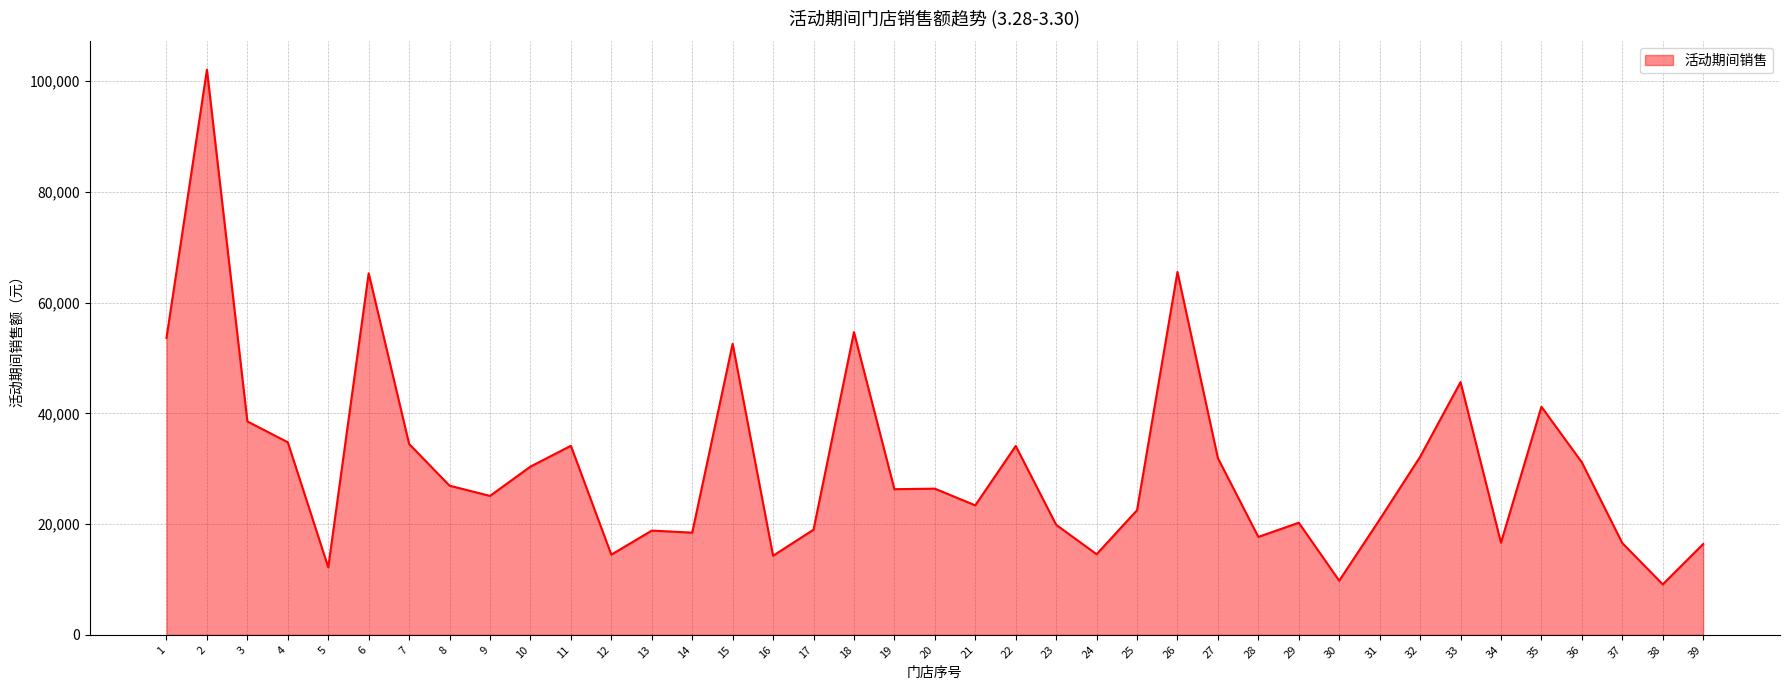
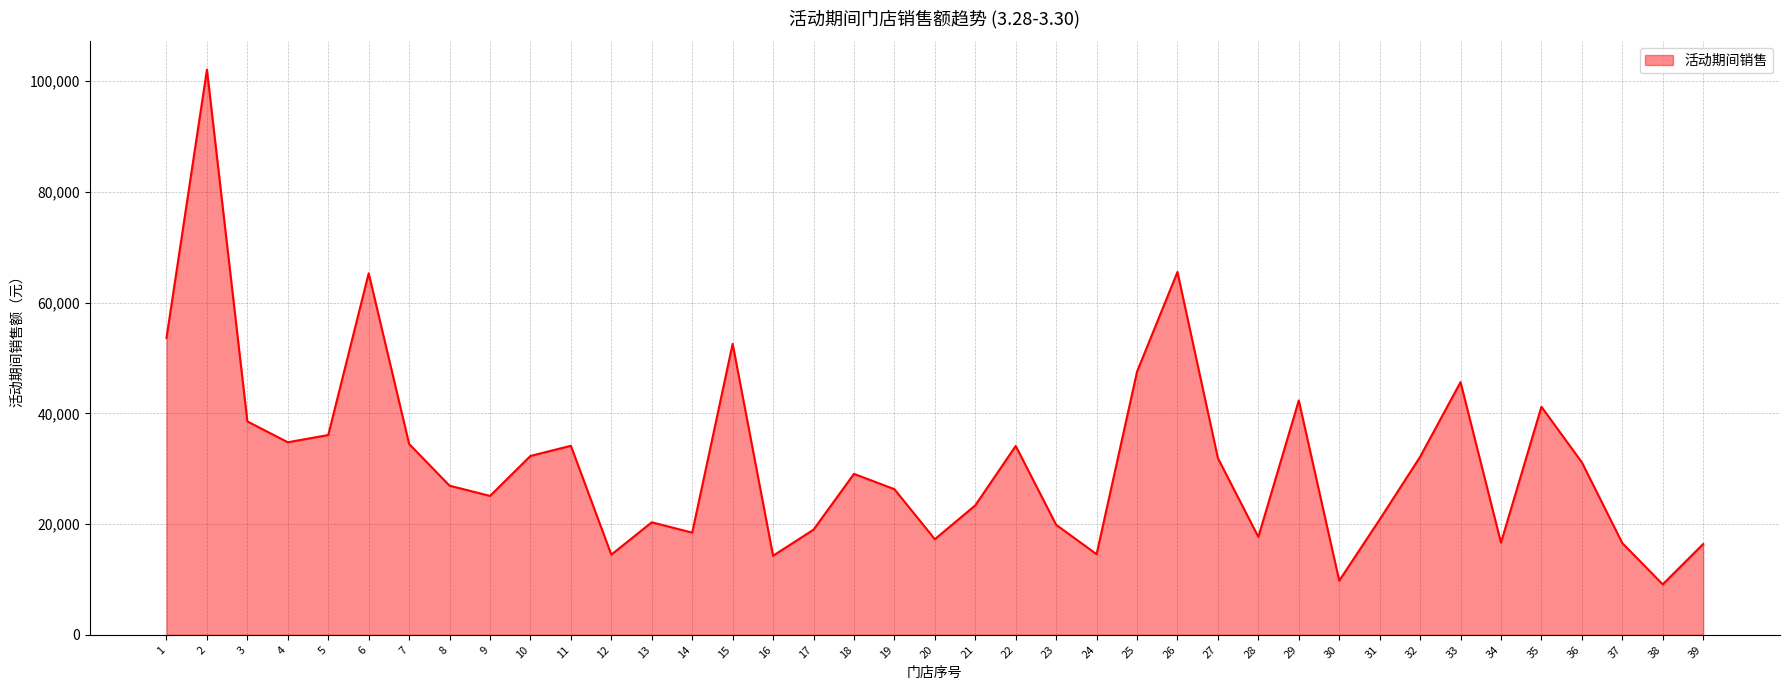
  {
    "1": "54,000",
    "2": "102,000",
    "3": "39,000",
    "4": "35,000",
-   "5": "12,000",
+   "5": "36,000",
    "6": "65,000",
    "7": "34,000",
    "8": "27,000",
    "9": "25,000",
-   "10": "30,000",
+   "10": "32,000",
    "11": "34,000",
    "12": "14,000",
-   "13": "19,000",
+   "13": "20,000",
    "14": "18,000",
    "15": "53,000",
    "16": "14,000",
    "17": "19,000",
-   "18": "55,000",
+   "18": "29,000",
    "19": "26,000",
-   "20": "26,000",
+   "20": "17,000",
    "21": "23,000",
    "22": "34,000",
    "23": "20,000",
    "24": "15,000",
-   "25": "23,000",
+   "25": "48,000",
    "26": "66,000",
    "27": "32,000",
    "28": "18,000",
-   "29": "20,000",
+   "29": "42,000",
    "30": "10,000",
    "31": "21,000",
    "32": "32,000",
    "33": "46,000",
    "34": "17,000",
    "35": "41,000",
    "36": "31,000",
    "37": "17,000",
    "38": "9,000",
    "39": "16,000"
  }
